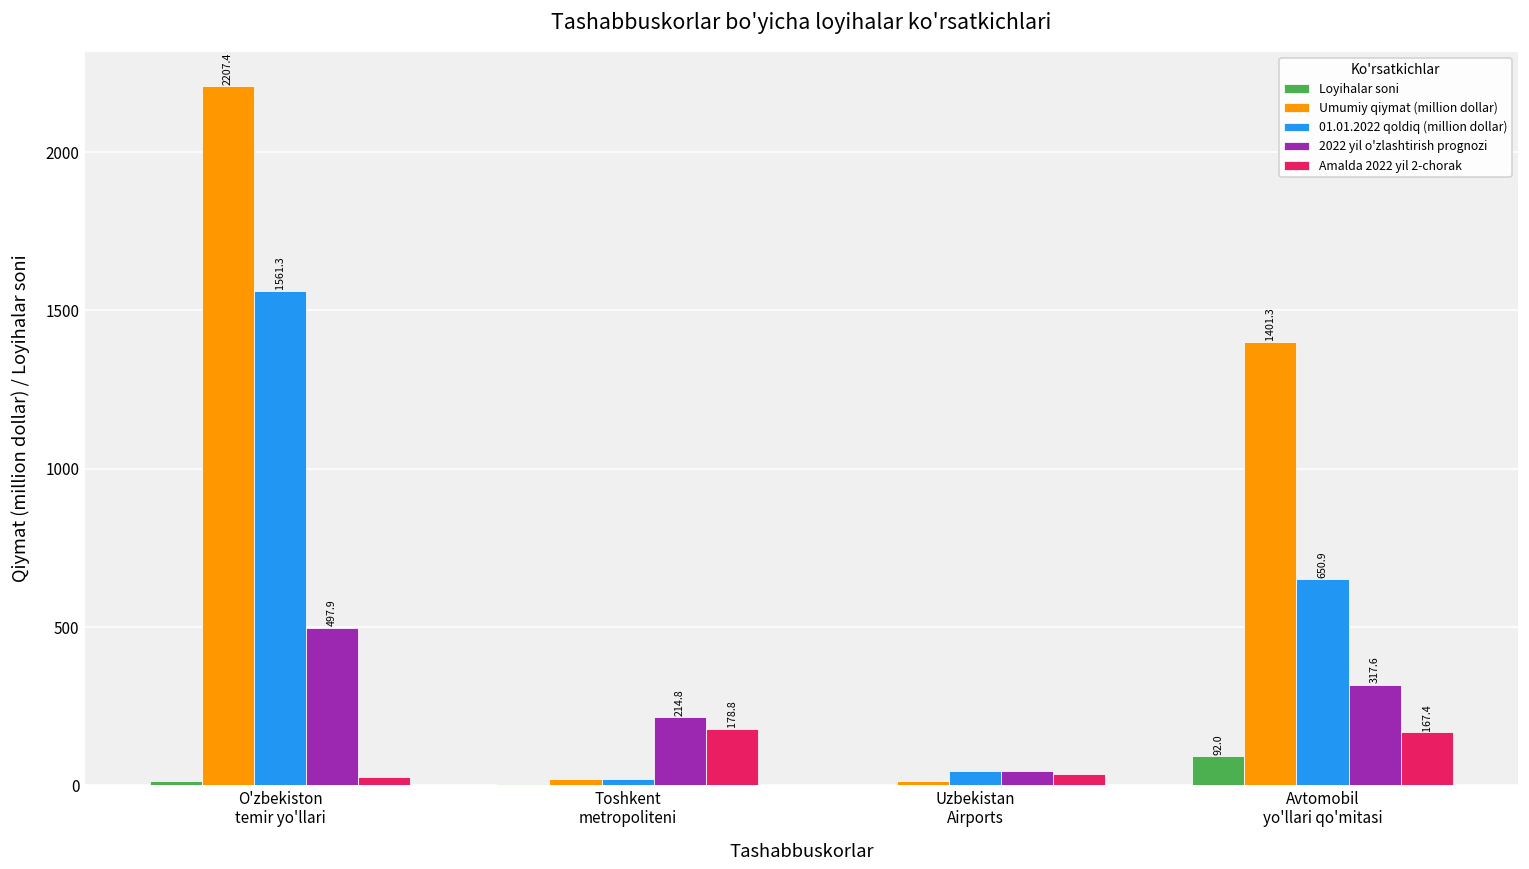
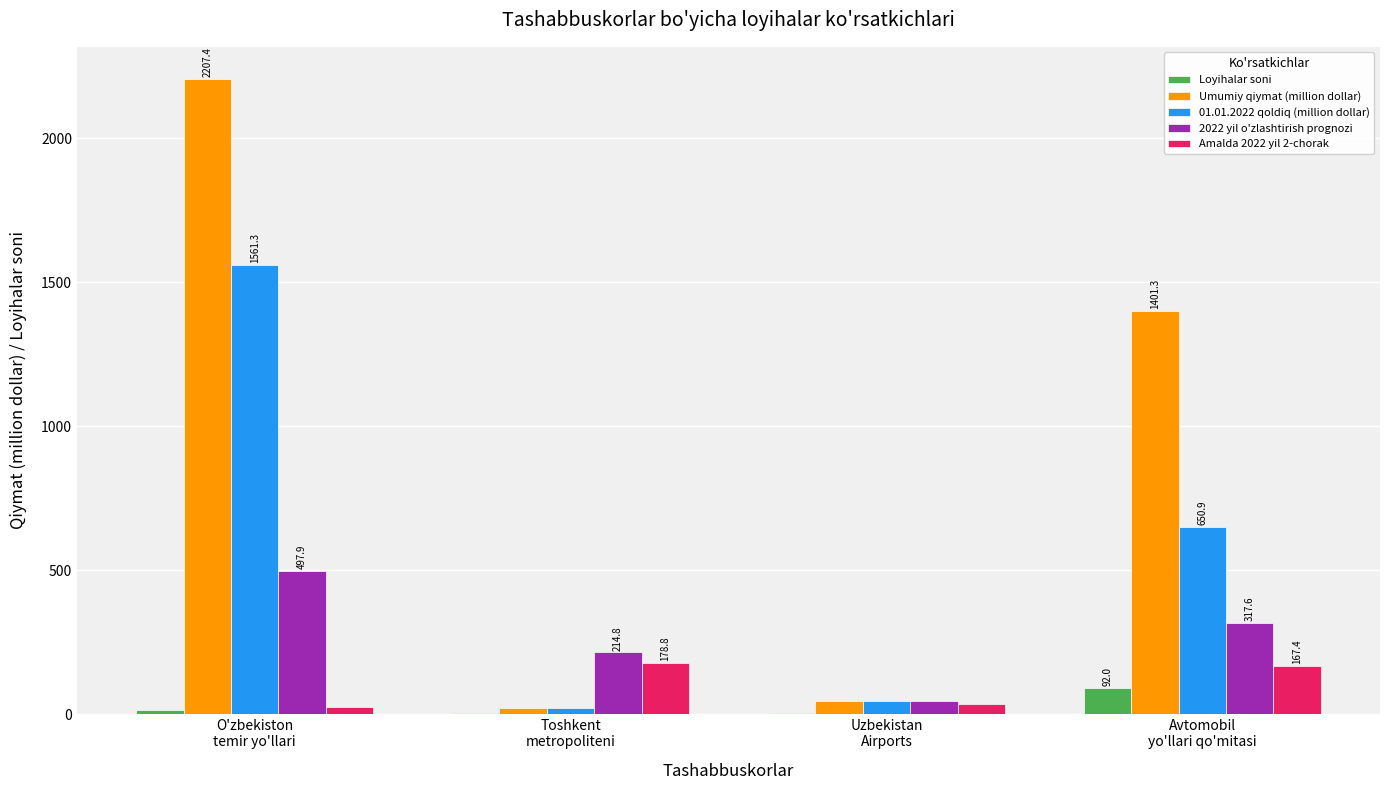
  {
    "Loyihalar soni": {
      "Avtomobil yo'llari qo'mitasi": 92.0
    },
    "Umumiy qiymat (million dollar)": {
      "Toshkent metropoliteni": 20,
-     "Uzbekistan Airports": 20
+     "Uzbekistan Airports": 50
    },
    "01.01.2022 qoldiq (million dollar)": {
      "O'zbekiston temir yo'llari": 1561.3,
      "Avtomobil yo'llari qo'mitasi": 650.9
    },
    "2022 yil o'zlashtirish prognozi": {
      "O'zbekiston temir yo'llari": 497.9,
      "Toshkent metropoliteni": 214.8,
      "Avtomobil yo'llari qo'mitasi": 317.6
    },
    "Amalda 2022 yil 2-chorak": {
      "Toshkent metropoliteni": 178.8,
      "Avtomobil yo'llari qo'mitasi": 167.4
    }
  }
